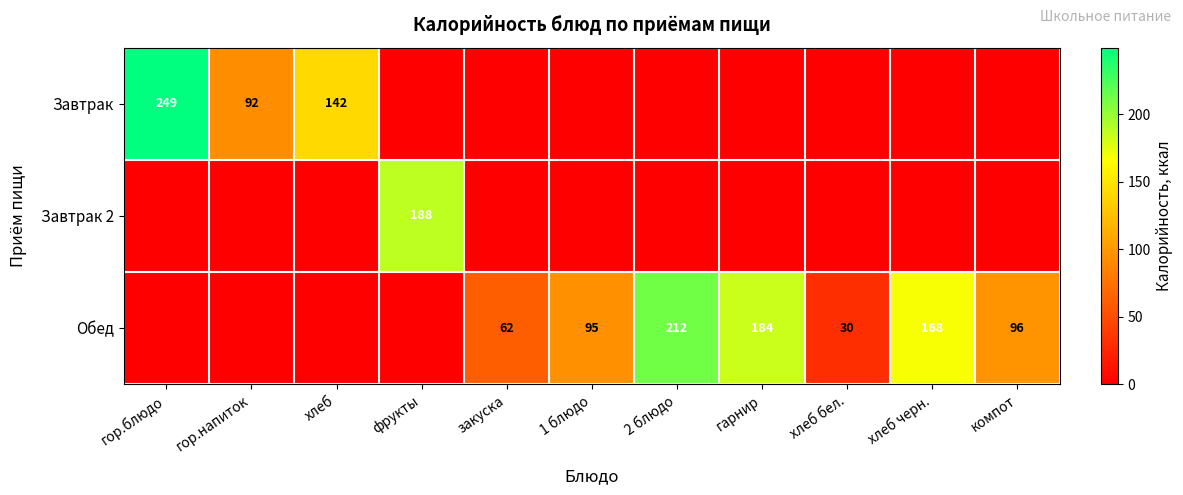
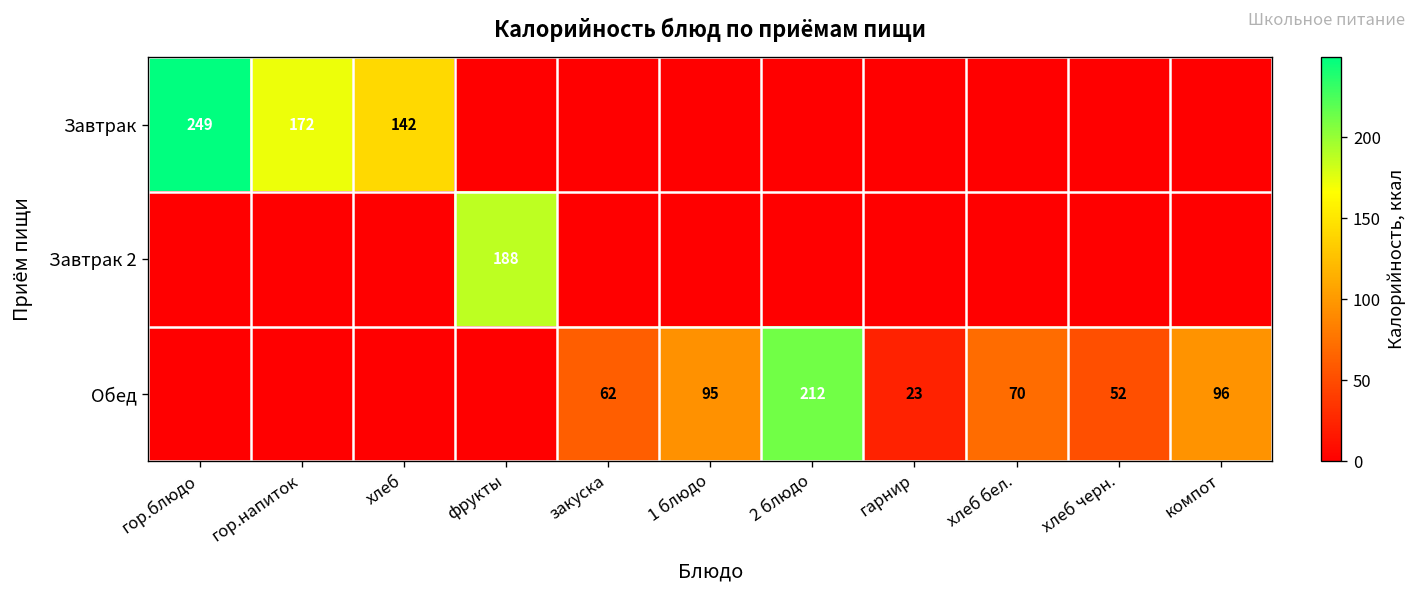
  {
    "Завтрак": {
      "гор.блюдо": 249,
-     "гор.напиток": 92,
+     "гор.напиток": 172,
      "хлеб": 142
    },
    "Завтрак 2": {
      "фрукты": 188
    },
    "Обед": {
      "закуска": 62,
      "1 блюдо": 95,
      "2 блюдо": 212,
-     "гарнир": 184,
-     "хлеб бел.": 30,
-     "хлеб черн.": 168,
+     "гарнир": 23,
+     "хлеб бел.": 70,
+     "хлеб черн.": 52,
      "компот": 96
    }
  }
